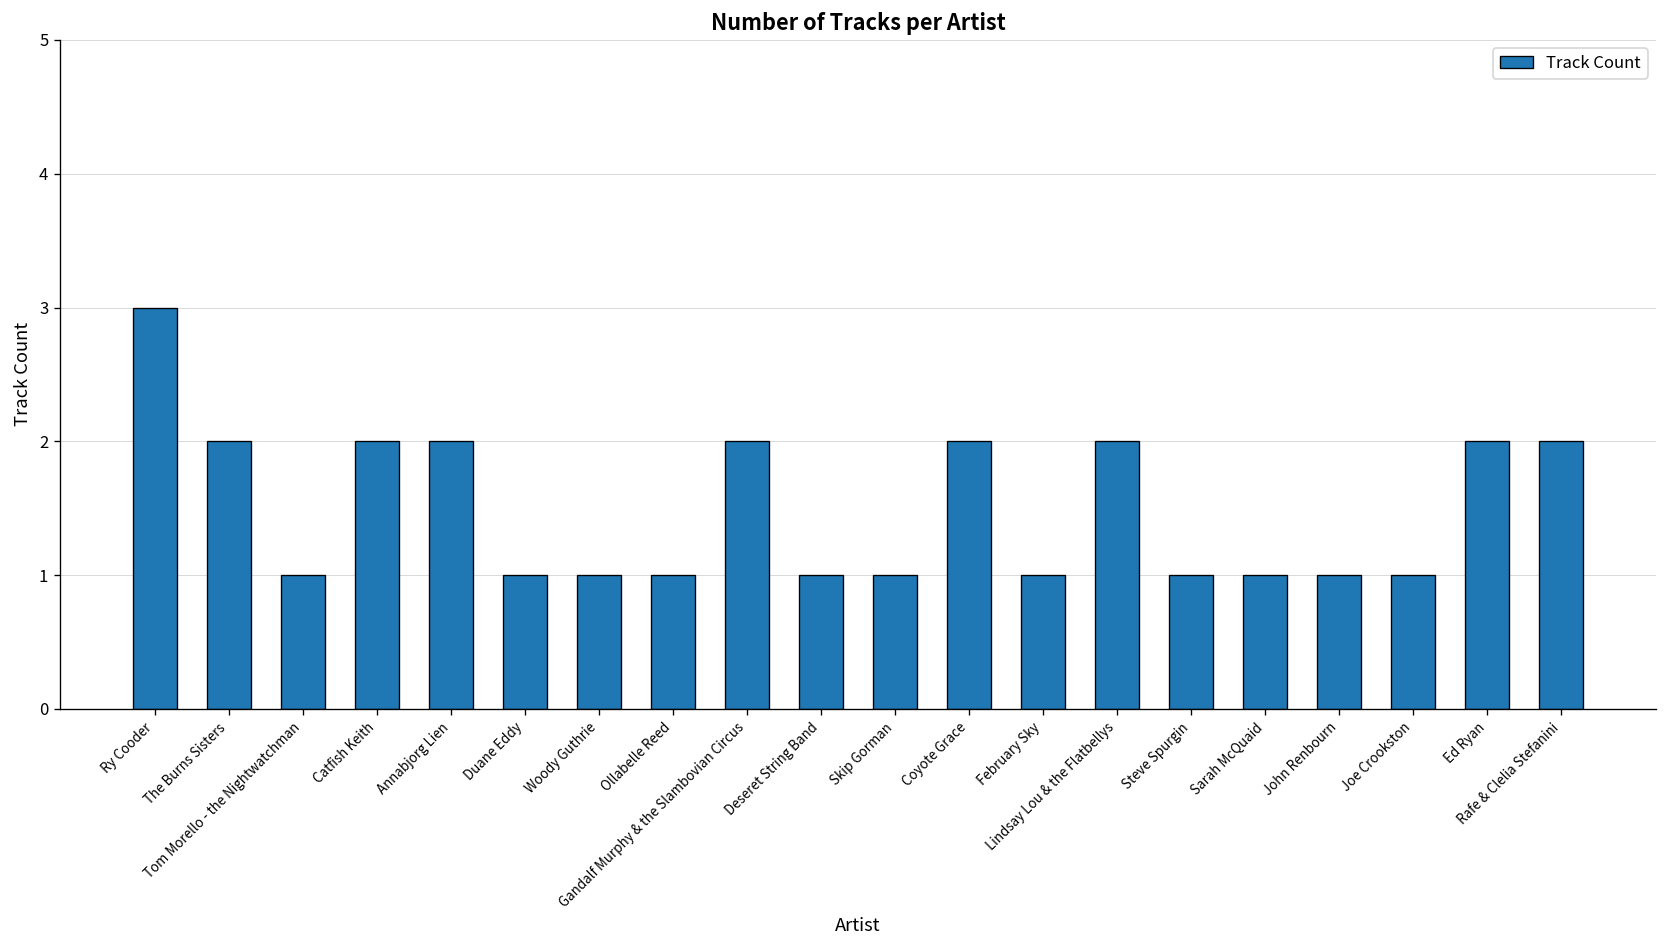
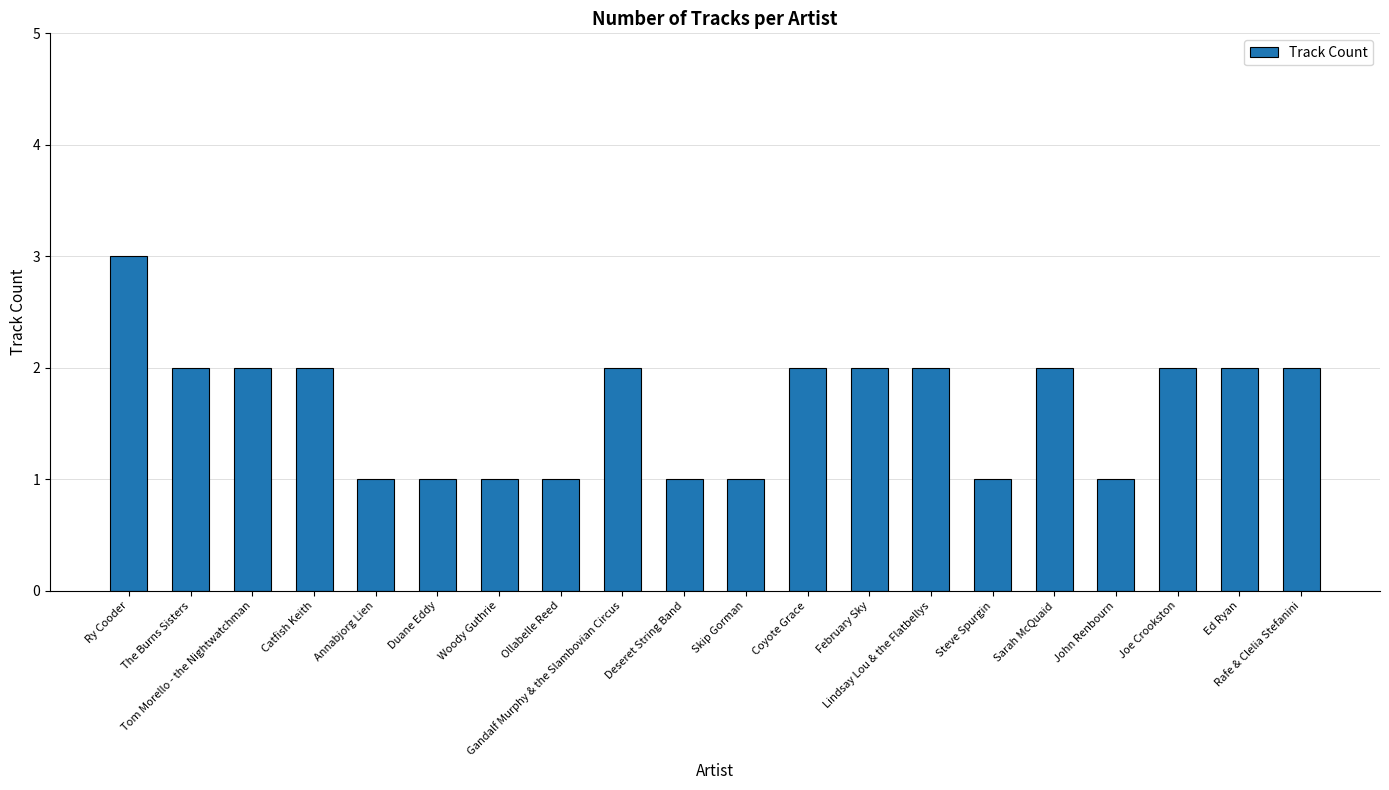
  {
    "Ry Cooder": 3,
    "The Burns Sisters": 2,
-   "Tom Morello - the Nightwatchman": 1,
+   "Tom Morello - the Nightwatchman": 2,
    "Catfish Keith": 2,
-   "Annabjorg Lien": 2,
+   "Annabjorg Lien": 1,
    "Duane Eddy": 1,
    "Woody Guthrie": 1,
    "Ollabelle Reed": 1,
    "Gandalf Murphy & the Slambovian Circus": 2,
    "Deseret String Band": 1,
    "Skip Gorman": 1,
    "Coyote Grace": 2,
-   "February Sky": 1,
+   "February Sky": 2,
    "Lindsay Lou & the Flatbellys": 2,
    "Steve Spurgin": 1,
-   "Sarah McQuaid": 1,
+   "Sarah McQuaid": 2,
    "John Renbourn": 1,
-   "Joe Crookston": 1,
+   "Joe Crookston": 2,
    "Ed Ryan": 2,
    "Rafe & Clelia Stefanini": 2
  }
